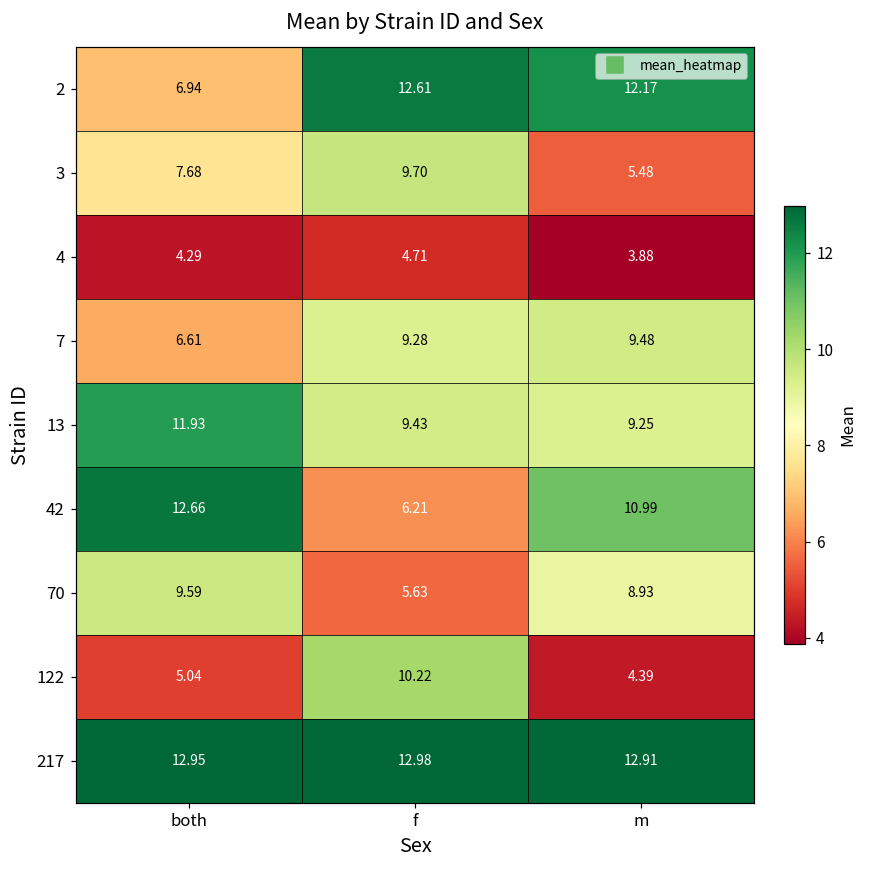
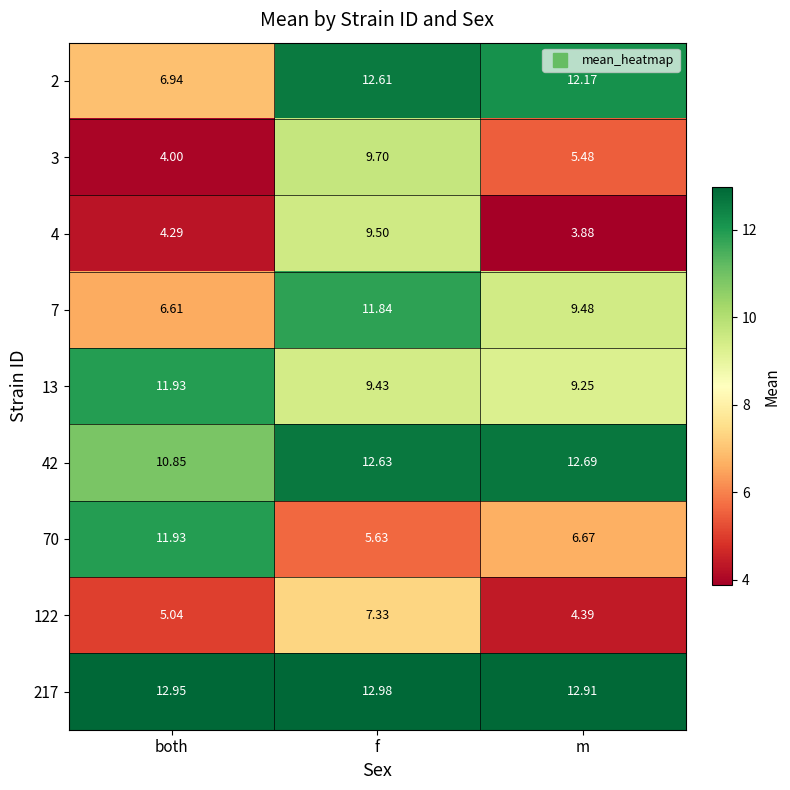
  {
    "2": {
      "both": 6.94,
      "f": 12.61,
      "m": 12.17
    },
    "3": {
-     "both": 7.68,
+     "both": 4.00,
      "f": 9.70,
      "m": 5.48
    },
    "4": {
      "both": 4.29,
-     "f": 4.71,
+     "f": 9.50,
      "m": 3.88
    },
    "7": {
      "both": 6.61,
-     "f": 9.28,
+     "f": 11.84,
      "m": 9.48
    },
    "13": {
      "both": 11.93,
      "f": 9.43,
      "m": 9.25
    },
    "42": {
-     "both": 12.66,
-     "f": 6.21,
-     "m": 10.99
+     "both": 10.85,
+     "f": 12.63,
+     "m": 12.69
    },
    "70": {
-     "both": 9.59,
+     "both": 11.93,
      "f": 5.63,
-     "m": 8.93
+     "m": 6.67
    },
    "122": {
      "both": 5.04,
-     "f": 10.22,
+     "f": 7.33,
      "m": 4.39
    },
    "217": {
      "both": 12.95,
      "f": 12.98,
      "m": 12.91
    }
  }
